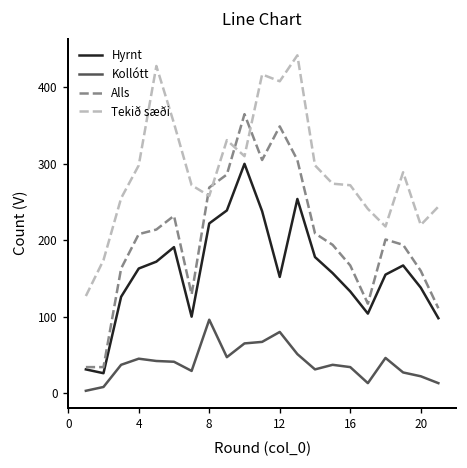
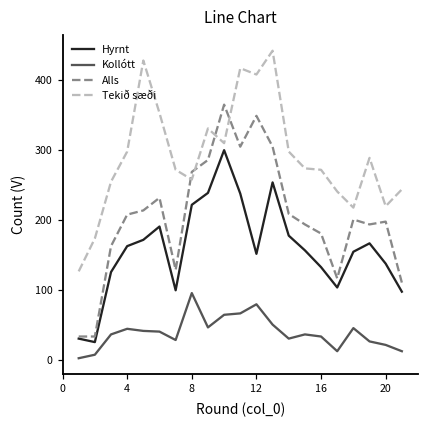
  {
    "Hyrnt": {
      "4": 160,
      "8": 220,
      "12": 150,
      "16": 130,
      "20": 140
    },
    "Kollótt": {
      "4": 50,
      "8": 100,
      "12": 80,
      "16": 30,
      "20": 20
    },
    "Alls": {
      "4": 210,
      "8": 270,
      "12": 350,
-     "16": 170,
-     "20": 160
+     "16": 180,
+     "20": 200
    },
    "Tekið sæði": {
      "4": 300,
      "8": 260,
      "12": 410,
      "16": 270,
      "20": 220
    }
  }
